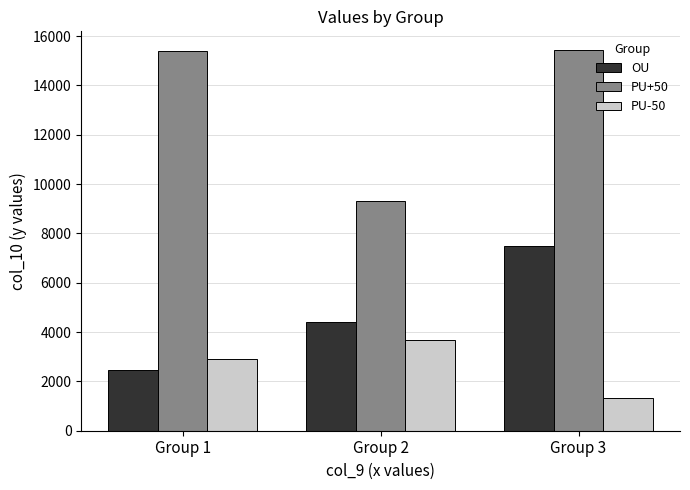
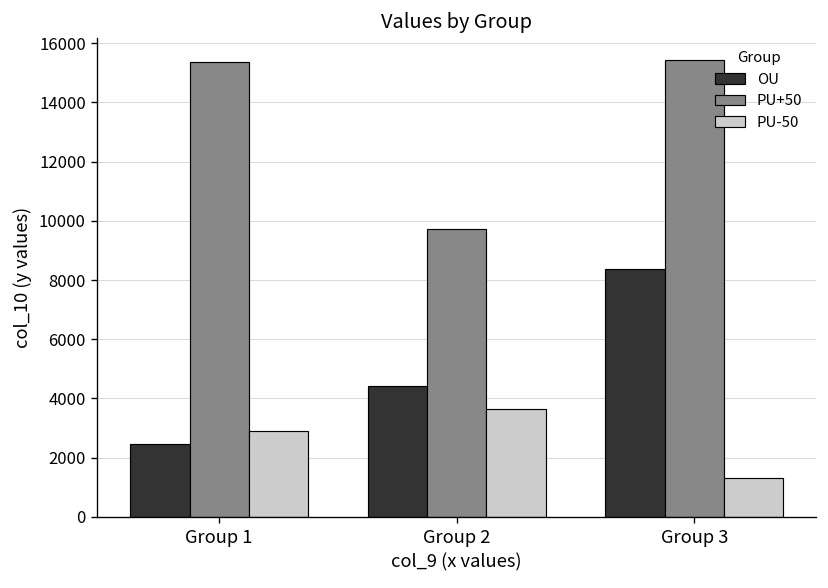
  {
    "OU": {
      "Group 1": 2500,
      "Group 2": 4400,
-     "Group 3": 7500
+     "Group 3": 8400
    },
    "PU+50": {
      "Group 1": 15400,
-     "Group 2": 9300,
+     "Group 2": 9700,
      "Group 3": 15400
    },
    "PU-50": {
      "Group 1": 2900,
      "Group 2": 3700,
      "Group 3": 1300
    }
  }
